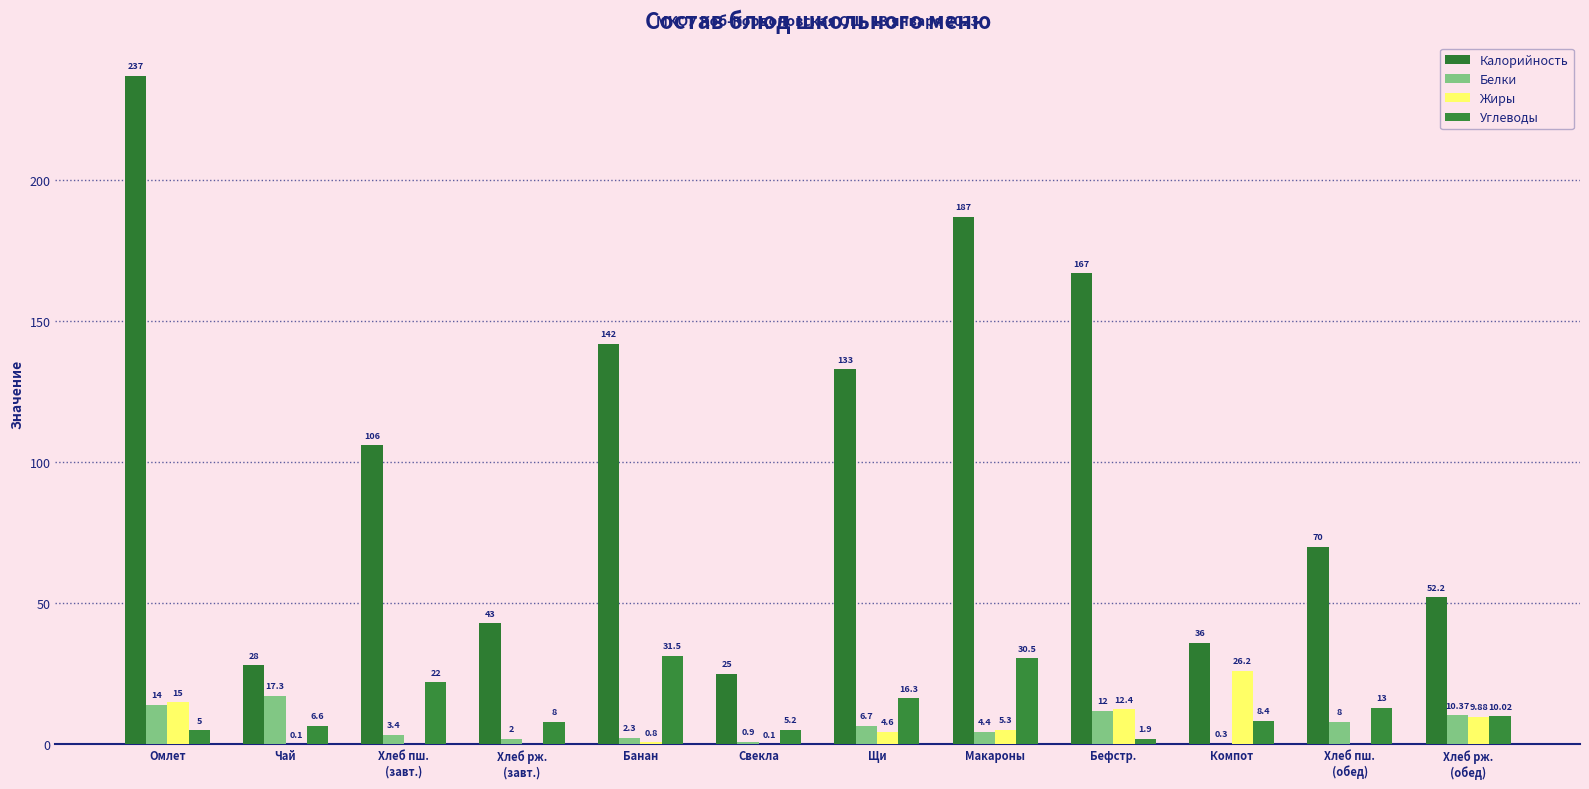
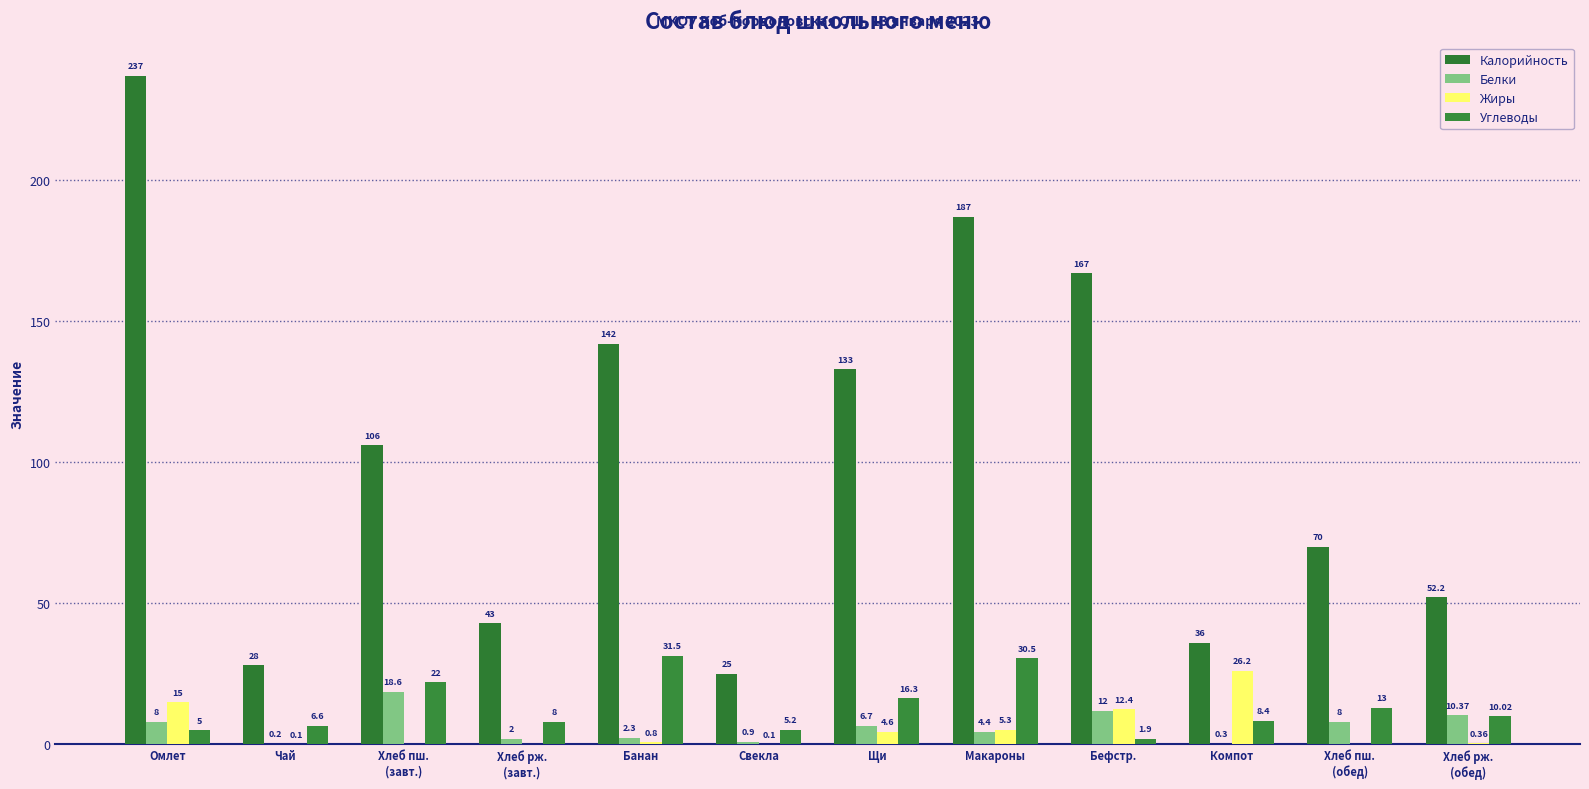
  {
    "Белки": {
-     "Омлет": 14,
-     "Чай": 17.3,
-     "Хлеб пш. (завт.)": 3.4,
+     "Омлет": 8,
+     "Чай": 0.2,
+     "Хлеб пш. (завт.)": 18.6,
      "Хлеб рж. (завт.)": 2,
      "Банан": 2.3,
      "Свекла": 0.9,
      "Щи": 6.7,
      "Макароны": 4.4,
      "Бефстр.": 12,
      "Компот": 0.3,
      "Хлеб пш. (обед)": 8,
      "Хлеб рж. (обед)": 10.37
    },
    "Жиры": {
      "Омлет": 15,
      "Чай": 0.1,
      "Банан": 0.8,
      "Свекла": 0.1,
      "Щи": 4.6,
      "Макароны": 5.3,
      "Бефстр.": 12.4,
      "Компот": 26.2,
-     "Хлеб рж. (обед)": 9.88
+     "Хлеб рж. (обед)": 0.36
    }
  }
